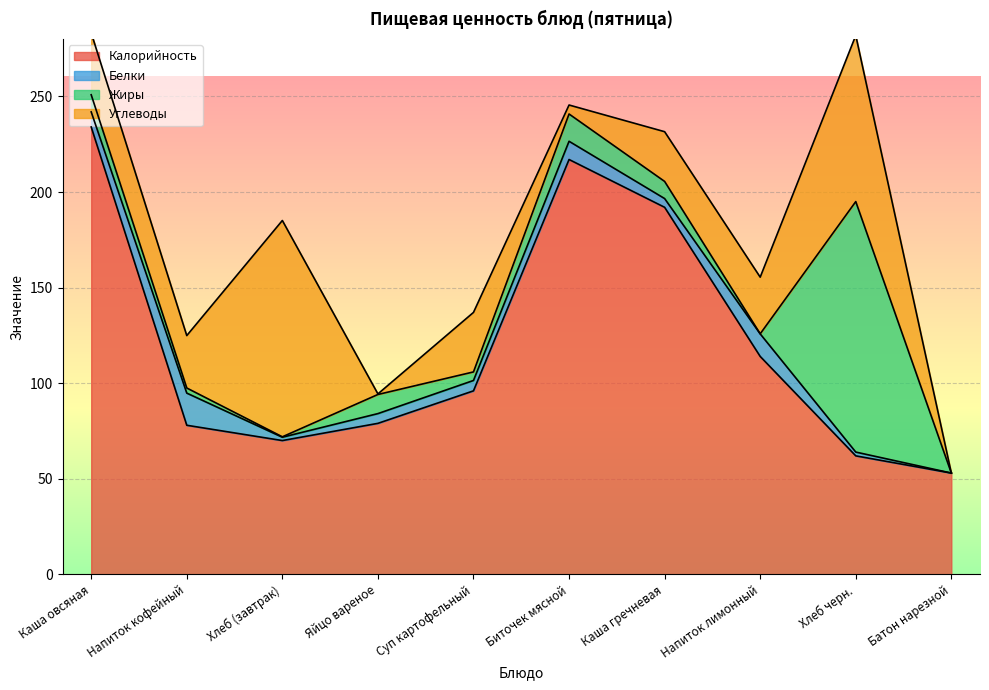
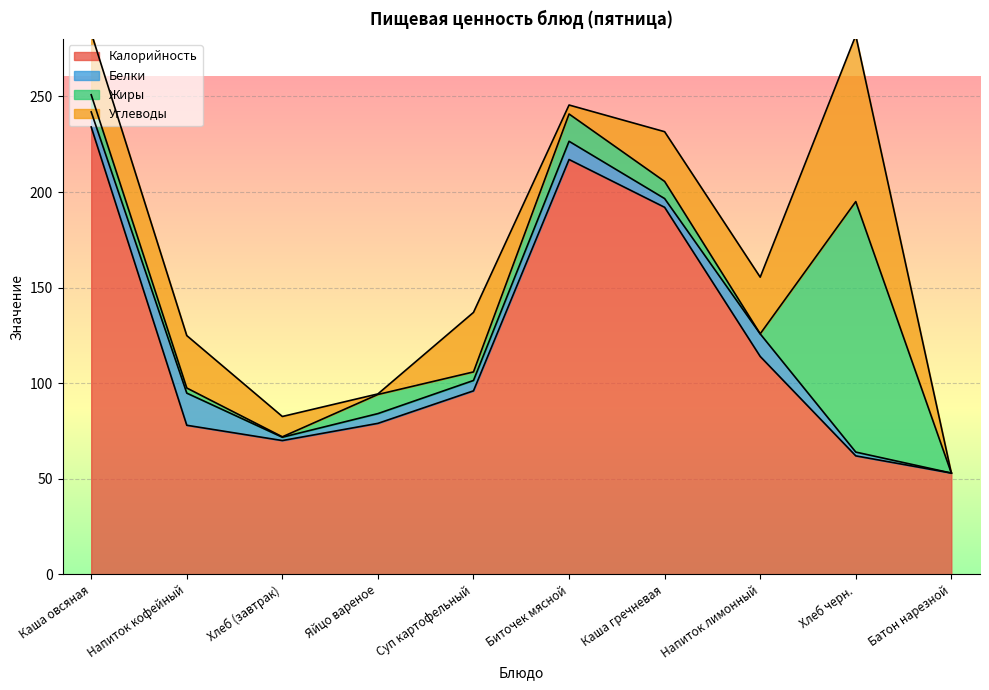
  {
    "Калорийность": {
      "Каша овсяная": 234,
      "Напиток кофейный": 78,
      "Хлеб (завтрак)": 70,
      "Яйцо вареное": 79,
      "Суп картофельный": 96,
      "Биточек мясной": 217,
      "Каша гречневая": 192,
      "Напиток лимонный": 114,
      "Хлеб черн.": 62
    },
    "Белки": {
      "Напиток кофейный": 17,
      "Яйцо вареное": 5,
      "Суп картофельный": 5,
      "Биточек мясной": 10,
      "Каша гречневая": 5,
      "Хлеб черн.": 2
    },
    "Жиры": {
      "Напиток кофейный": 3,
      "Суп картофельный": 4,
      "Биточек мясной": 14,
      "Каша гречневая": 9,
      "Хлеб черн.": 131
    },
    "Углеводы": {
      "Напиток кофейный": 27,
-     "Хлеб (завтрак)": 113,
+     "Хлеб (завтрак)": 11,
      "Суп картофельный": 31,
      "Биточек мясной": 5,
      "Каша гречневая": 26,
      "Напиток лимонный": 30
    }
  }
